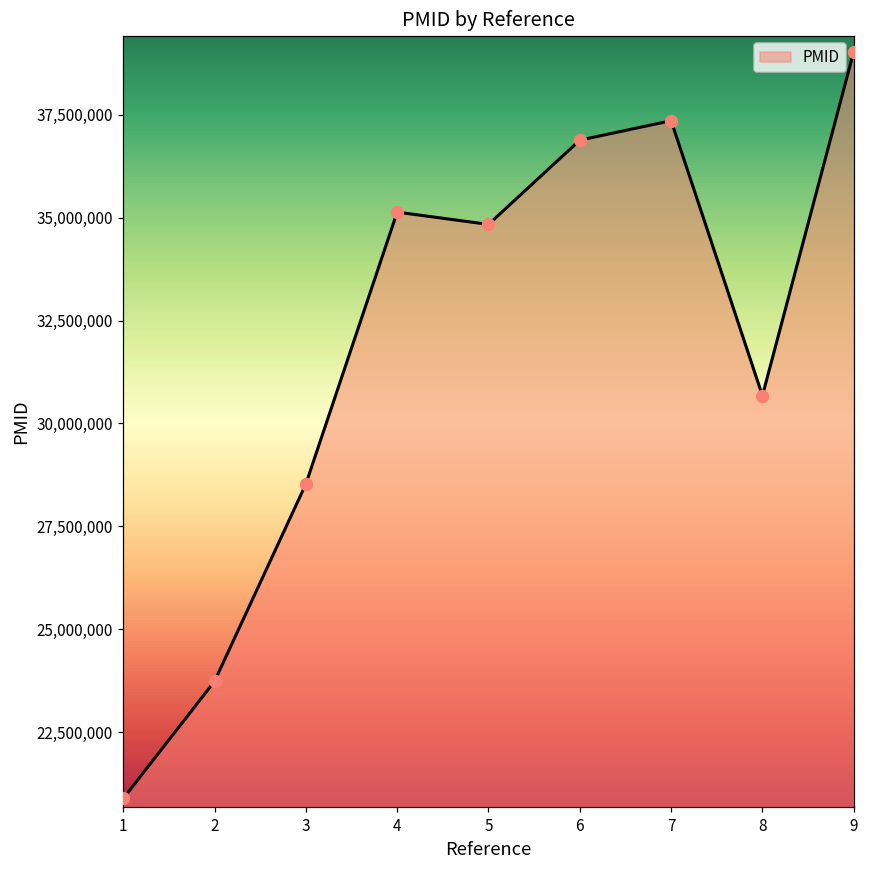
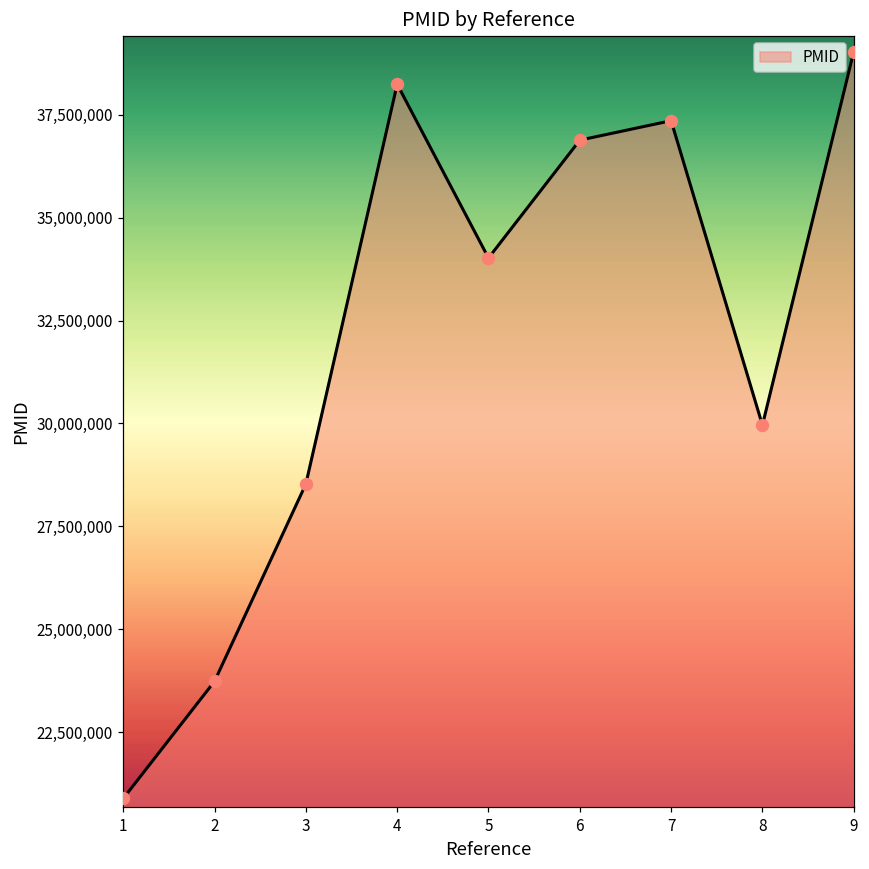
  {
    "1": "20,900,000",
    "2": "23,700,000",
    "3": "28,500,000",
-   "4": "35,100,000",
-   "5": "34,800,000",
+   "4": "38,200,000",
+   "5": "34,000,000",
    "6": "36,900,000",
    "7": "37,400,000",
-   "8": "30,700,000",
+   "8": "30,000,000",
    "9": "39,000,000"
  }
